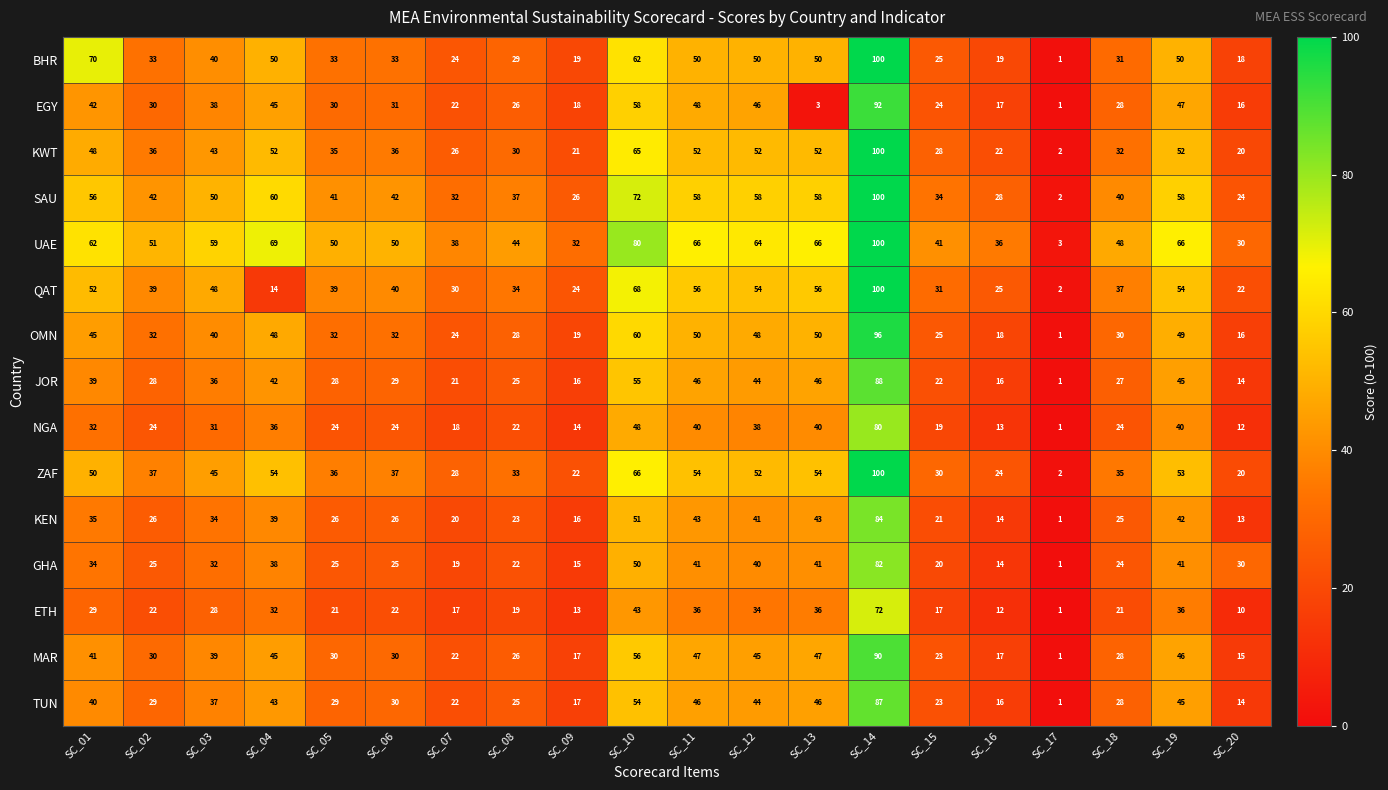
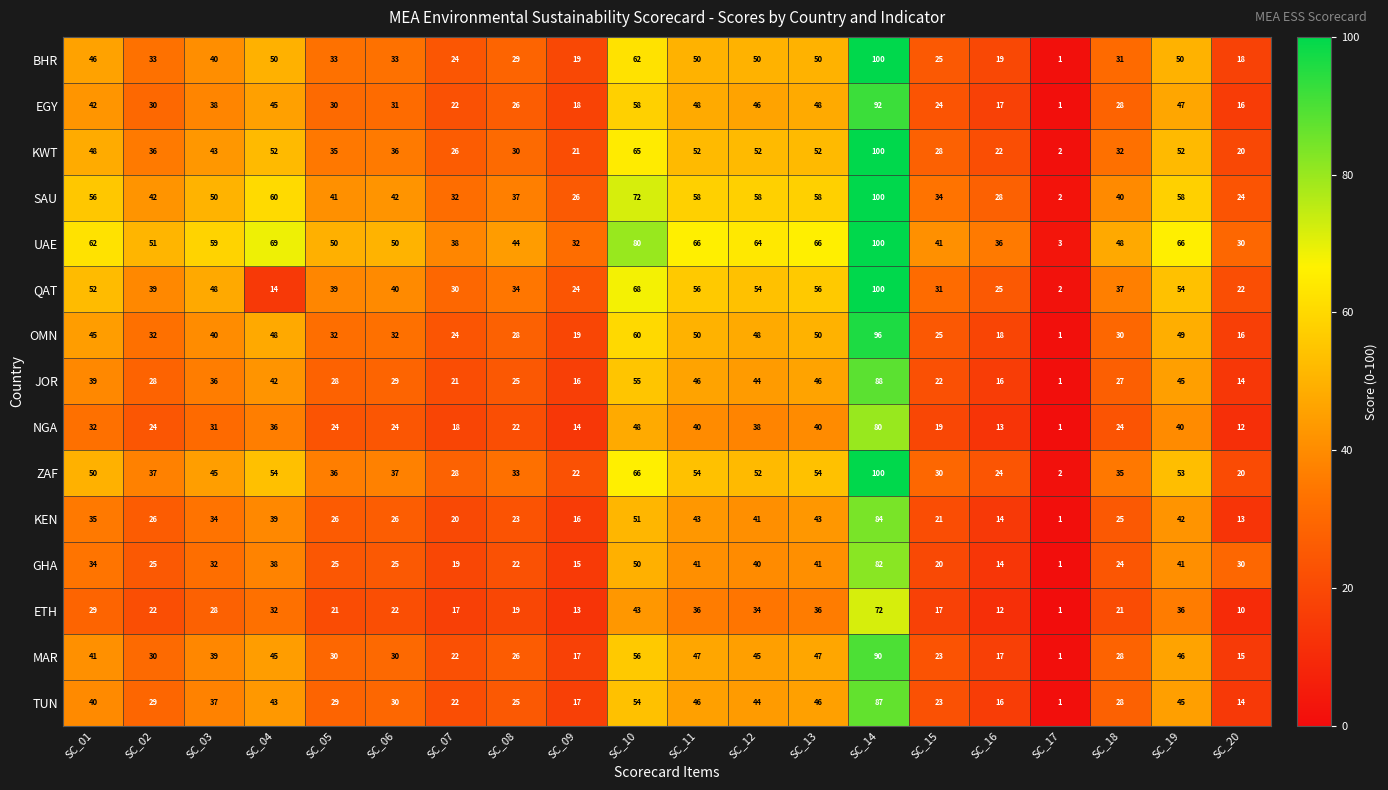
  {
    "BHR": {
-     "SC_01": 70,
+     "SC_01": 46,
      "SC_02": 33,
      "SC_03": 40,
      "SC_04": 50,
      "SC_05": 33,
      "SC_06": 33,
      "SC_07": 24,
      "SC_08": 29,
      "SC_09": 19,
      "SC_10": 62,
      "SC_11": 50,
      "SC_12": 50,
      "SC_13": 50,
      "SC_14": 100,
      "SC_15": 25,
      "SC_16": 19,
      "SC_17": 1,
      "SC_18": 31,
      "SC_19": 50,
      "SC_20": 18
    },
    "EGY": {
      "SC_01": 42,
      "SC_02": 30,
      "SC_03": 38,
      "SC_04": 45,
      "SC_05": 30,
      "SC_06": 31,
      "SC_07": 22,
      "SC_08": 26,
      "SC_09": 18,
      "SC_10": 58,
      "SC_11": 48,
      "SC_12": 46,
-     "SC_13": 3,
+     "SC_13": 48,
      "SC_14": 92,
      "SC_15": 24,
      "SC_16": 17,
      "SC_17": 1,
      "SC_18": 28,
      "SC_19": 47,
      "SC_20": 16
    }
  }
